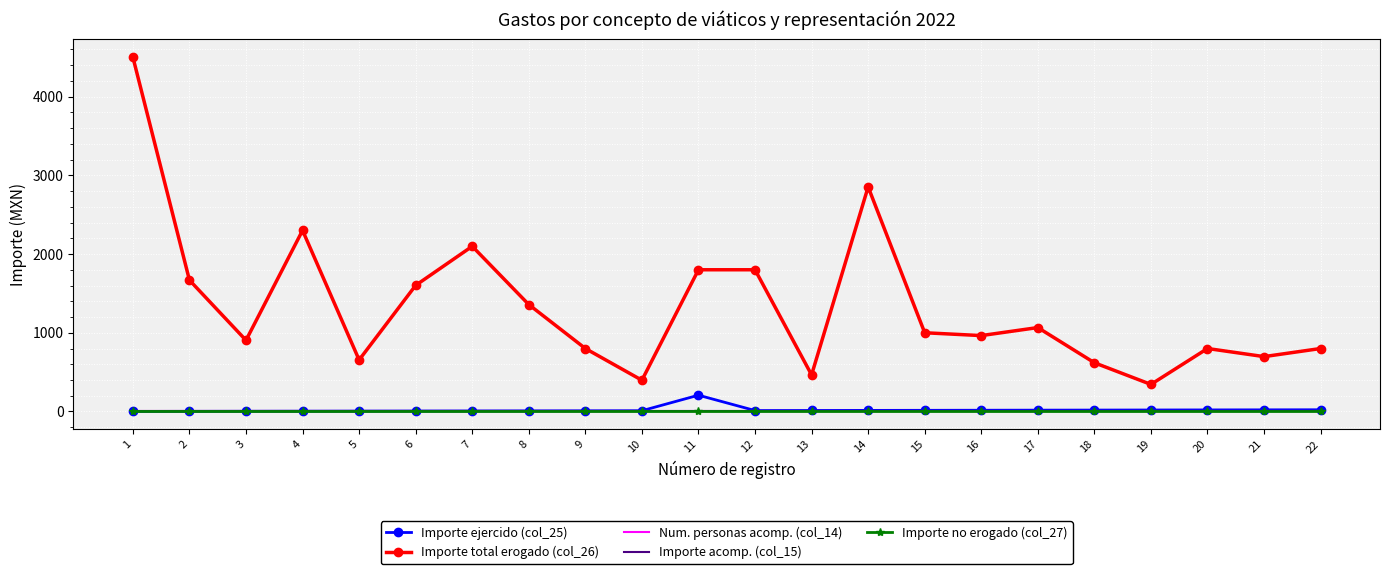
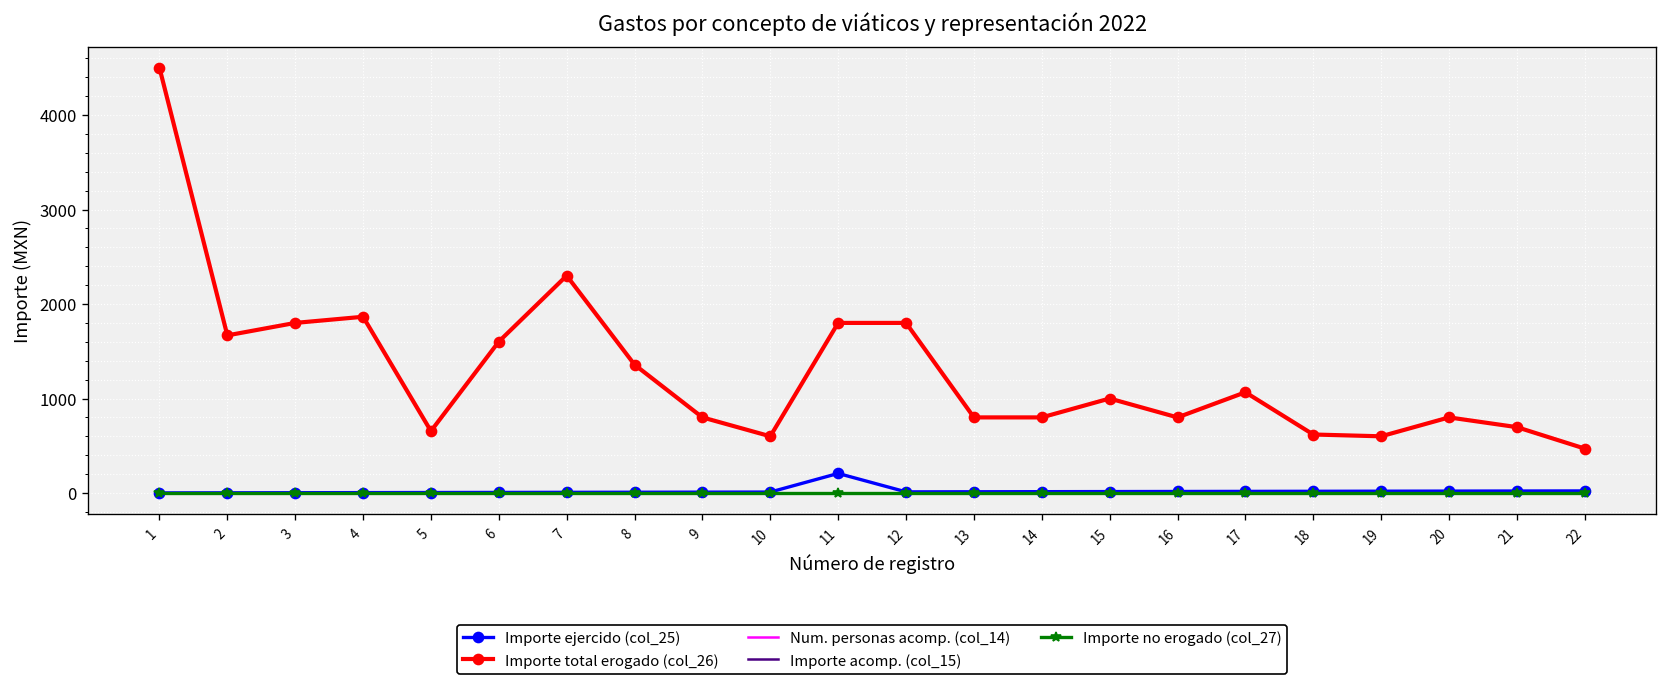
  {
    "Importe ejercido (col_25)": {
      "11": 200
    },
    "Importe total erogado (col_26)": {
      "1": 4500,
      "2": 1700,
-     "3": 900,
-     "4": 2300,
+     "3": 1800,
+     "4": 1900,
      "5": 700,
      "6": 1600,
-     "7": 2100,
+     "7": 2300,
      "8": 1400,
      "9": 800,
-     "10": 400,
+     "10": 600,
      "11": 1800,
      "12": 1800,
-     "13": 500,
-     "14": 2900,
+     "13": 800,
+     "14": 800,
      "15": 1000,
-     "16": 1000,
+     "16": 800,
      "17": 1100,
      "18": 600,
-     "19": 300,
+     "19": 600,
      "20": 800,
      "21": 700,
-     "22": 800
+     "22": 500
    },
    "Importe no erogado (col_27)": {
      "11": 0
    }
  }
